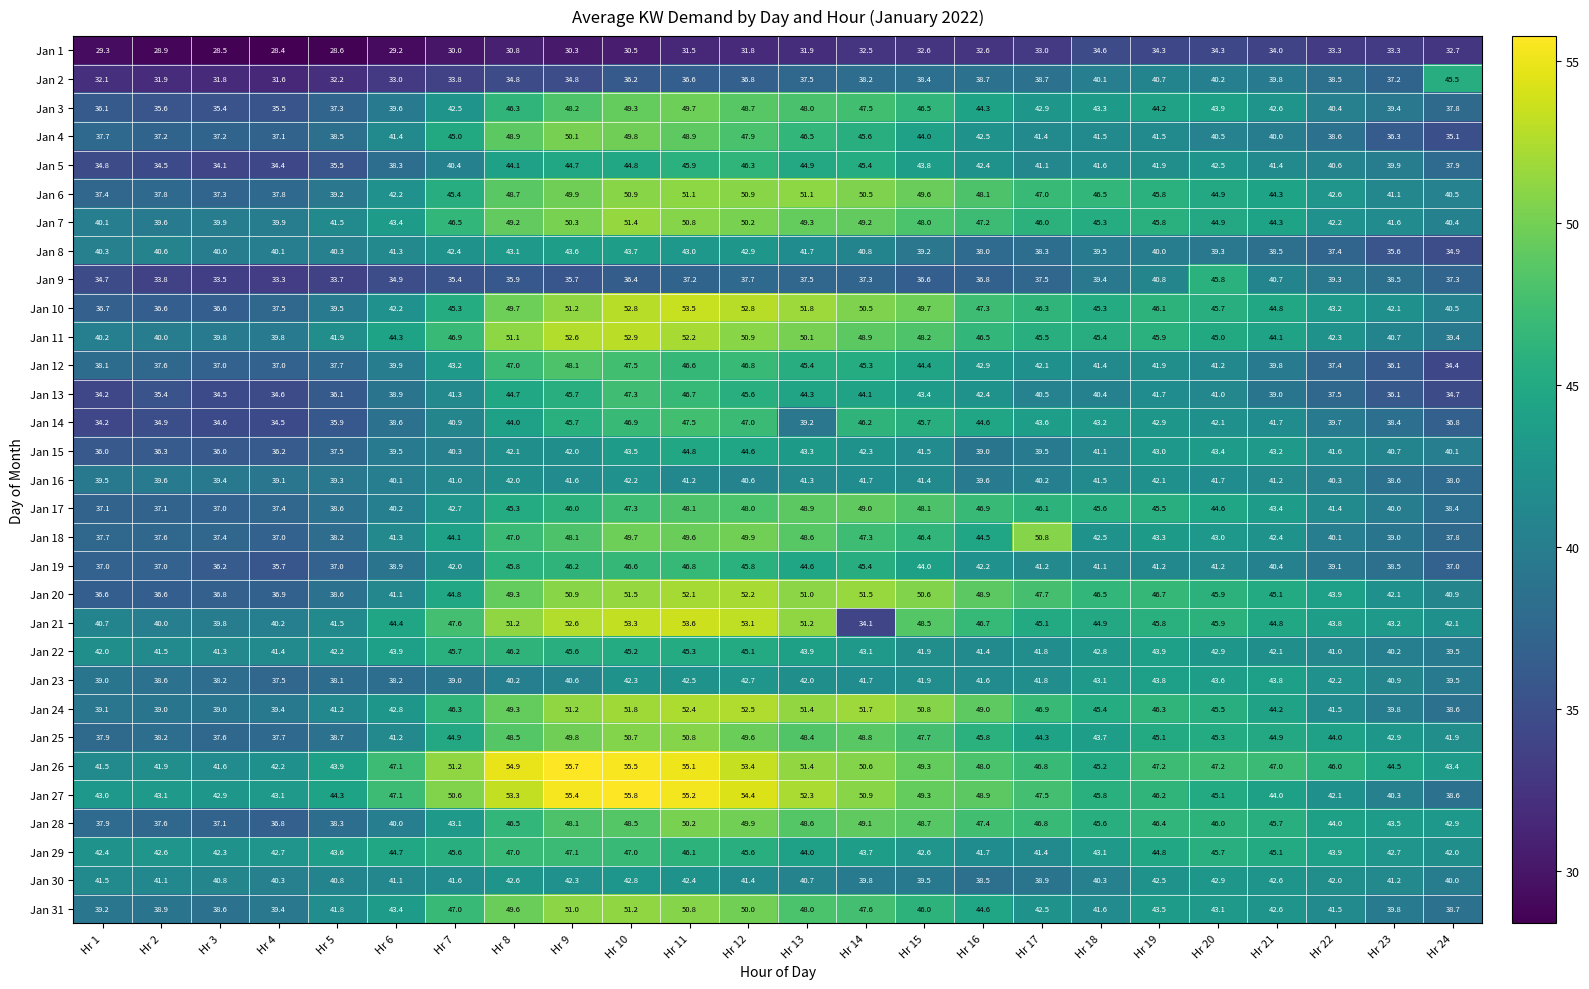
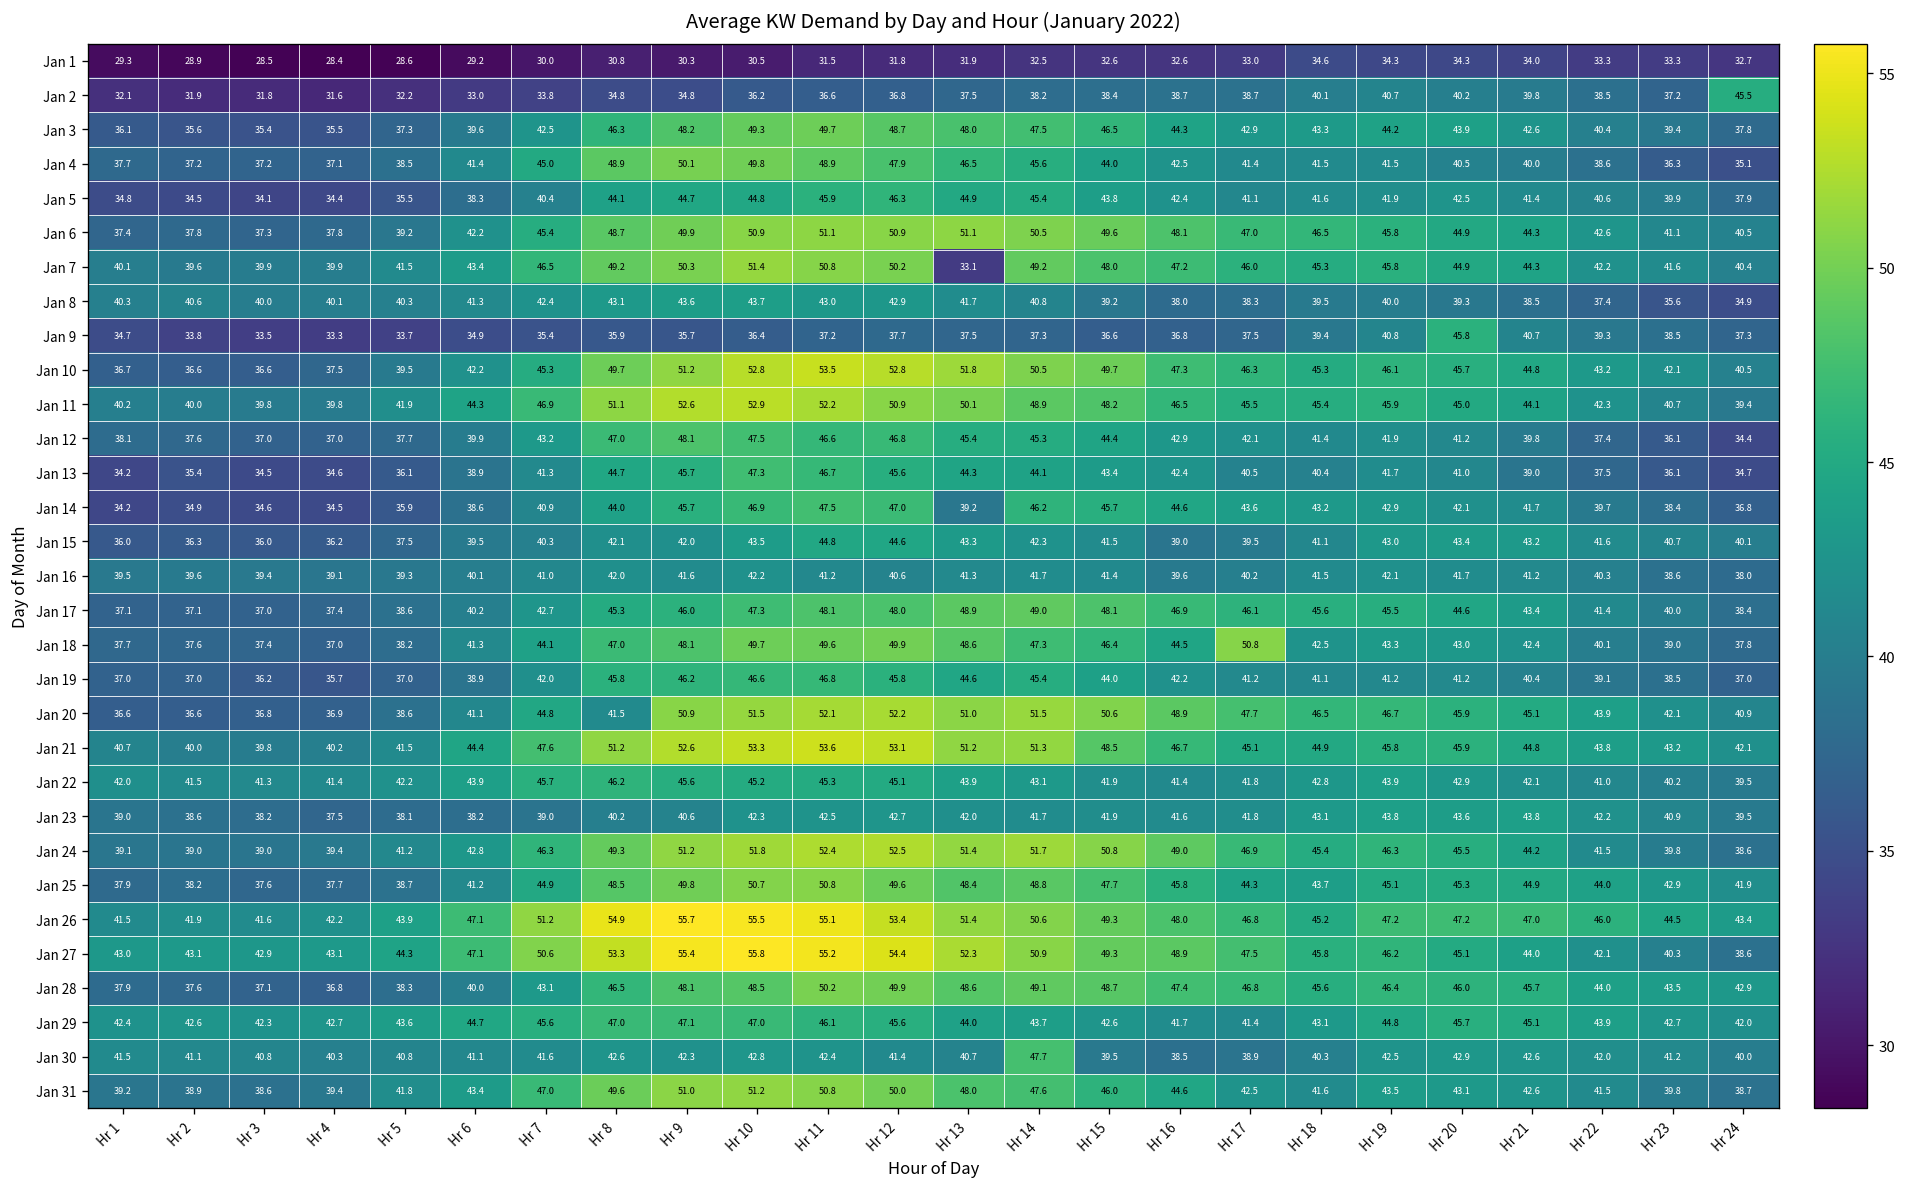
  {
    "Jan 7": {
      "Hr 1": 40.1,
      "Hr 2": 39.6,
      "Hr 3": 39.9,
      "Hr 4": 39.9,
      "Hr 5": 41.5,
      "Hr 6": 43.4,
      "Hr 7": 46.5,
      "Hr 8": 49.2,
      "Hr 9": 50.3,
      "Hr 10": 51.4,
      "Hr 11": 50.8,
      "Hr 12": 50.2,
-     "Hr 13": 49.3,
+     "Hr 13": 33.1,
      "Hr 14": 49.2,
      "Hr 15": 48.0,
      "Hr 16": 47.2,
      "Hr 17": 46.0,
      "Hr 18": 45.3,
      "Hr 19": 45.8,
      "Hr 20": 44.9,
      "Hr 21": 44.3,
      "Hr 22": 42.2,
      "Hr 23": 41.6,
      "Hr 24": 40.4
    },
    "Jan 20": {
      "Hr 1": 36.6,
      "Hr 2": 36.6,
      "Hr 3": 36.8,
      "Hr 4": 36.9,
      "Hr 5": 38.6,
      "Hr 6": 41.1,
      "Hr 7": 44.8,
-     "Hr 8": 49.3,
+     "Hr 8": 41.5,
      "Hr 9": 50.9,
      "Hr 10": 51.5,
      "Hr 11": 52.1,
      "Hr 12": 52.2,
      "Hr 13": 51.0,
      "Hr 14": 51.5,
      "Hr 15": 50.6,
      "Hr 16": 48.9,
      "Hr 17": 47.7,
      "Hr 18": 46.5,
      "Hr 19": 46.7,
      "Hr 20": 45.9,
      "Hr 21": 45.1,
      "Hr 22": 43.9,
      "Hr 23": 42.1,
      "Hr 24": 40.9
    },
    "Jan 21": {
      "Hr 1": 40.7,
      "Hr 2": 40.0,
      "Hr 3": 39.8,
      "Hr 4": 40.2,
      "Hr 5": 41.5,
      "Hr 6": 44.4,
      "Hr 7": 47.6,
      "Hr 8": 51.2,
      "Hr 9": 52.6,
      "Hr 10": 53.3,
      "Hr 11": 53.6,
      "Hr 12": 53.1,
      "Hr 13": 51.2,
-     "Hr 14": 34.1,
+     "Hr 14": 51.3,
      "Hr 15": 48.5,
      "Hr 16": 46.7,
      "Hr 17": 45.1,
      "Hr 18": 44.9,
      "Hr 19": 45.8,
      "Hr 20": 45.9,
      "Hr 21": 44.8,
      "Hr 22": 43.8,
      "Hr 23": 43.2,
      "Hr 24": 42.1
    },
    "Jan 30": {
      "Hr 1": 41.5,
      "Hr 2": 41.1,
      "Hr 3": 40.8,
      "Hr 4": 40.3,
      "Hr 5": 40.8,
      "Hr 6": 41.1,
      "Hr 7": 41.6,
      "Hr 8": 42.6,
      "Hr 9": 42.3,
      "Hr 10": 42.8,
      "Hr 11": 42.4,
      "Hr 12": 41.4,
      "Hr 13": 40.7,
-     "Hr 14": 39.8,
+     "Hr 14": 47.7,
      "Hr 15": 39.5,
      "Hr 16": 38.5,
      "Hr 17": 38.9,
      "Hr 18": 40.3,
      "Hr 19": 42.5,
      "Hr 20": 42.9,
      "Hr 21": 42.6,
      "Hr 22": 42.0,
      "Hr 23": 41.2,
      "Hr 24": 40.0
    }
  }
